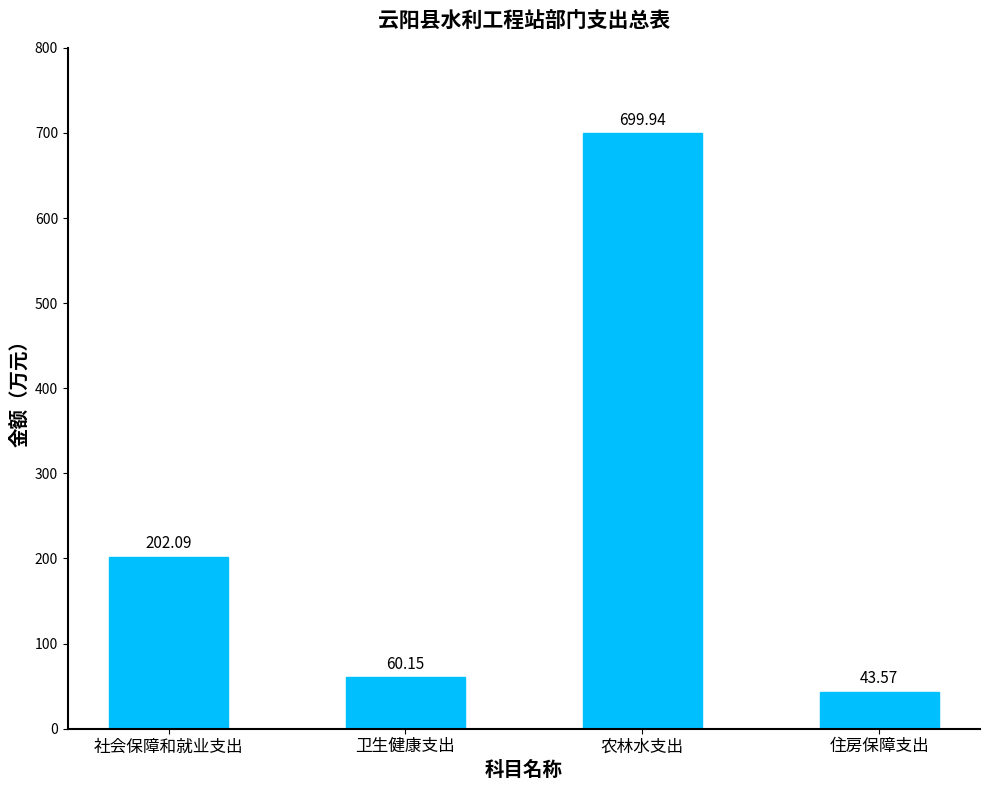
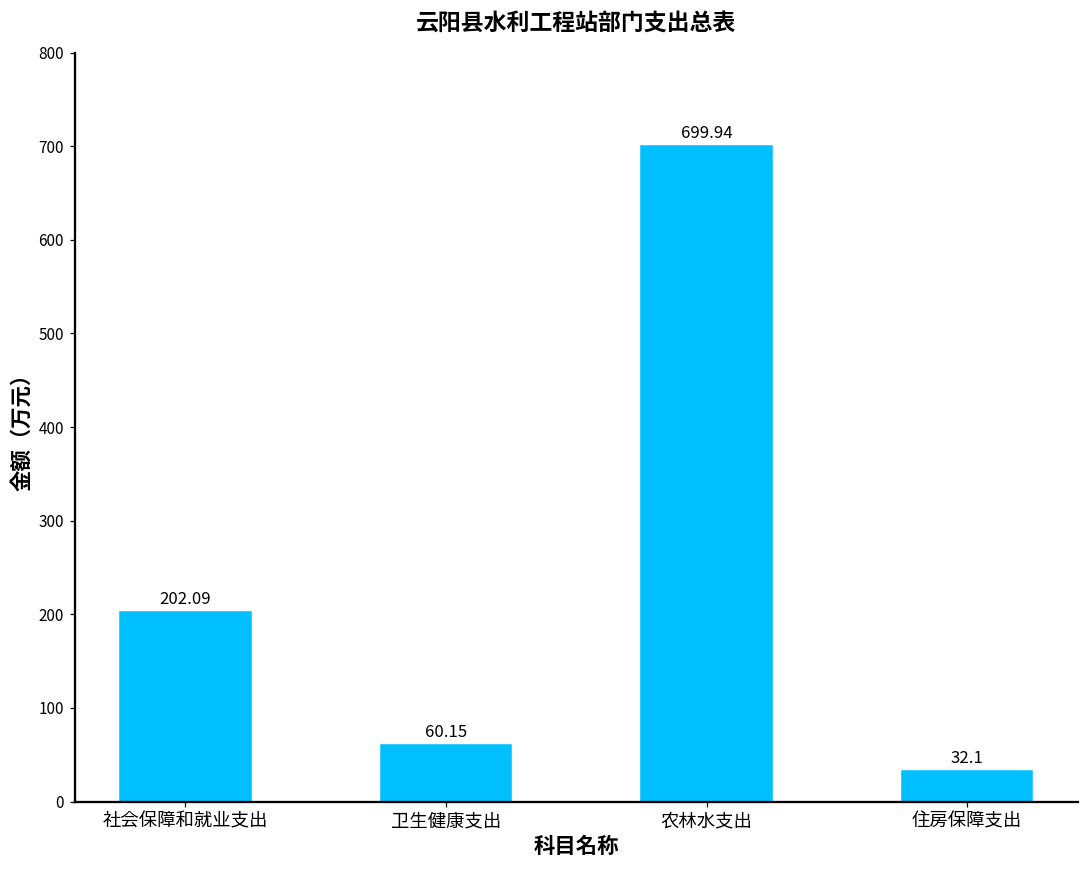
  {
    "社会保障和就业支出": 202.09,
    "卫生健康支出": 60.15,
    "农林水支出": 699.94,
-   "住房保障支出": 43.57
+   "住房保障支出": 32.1
  }
